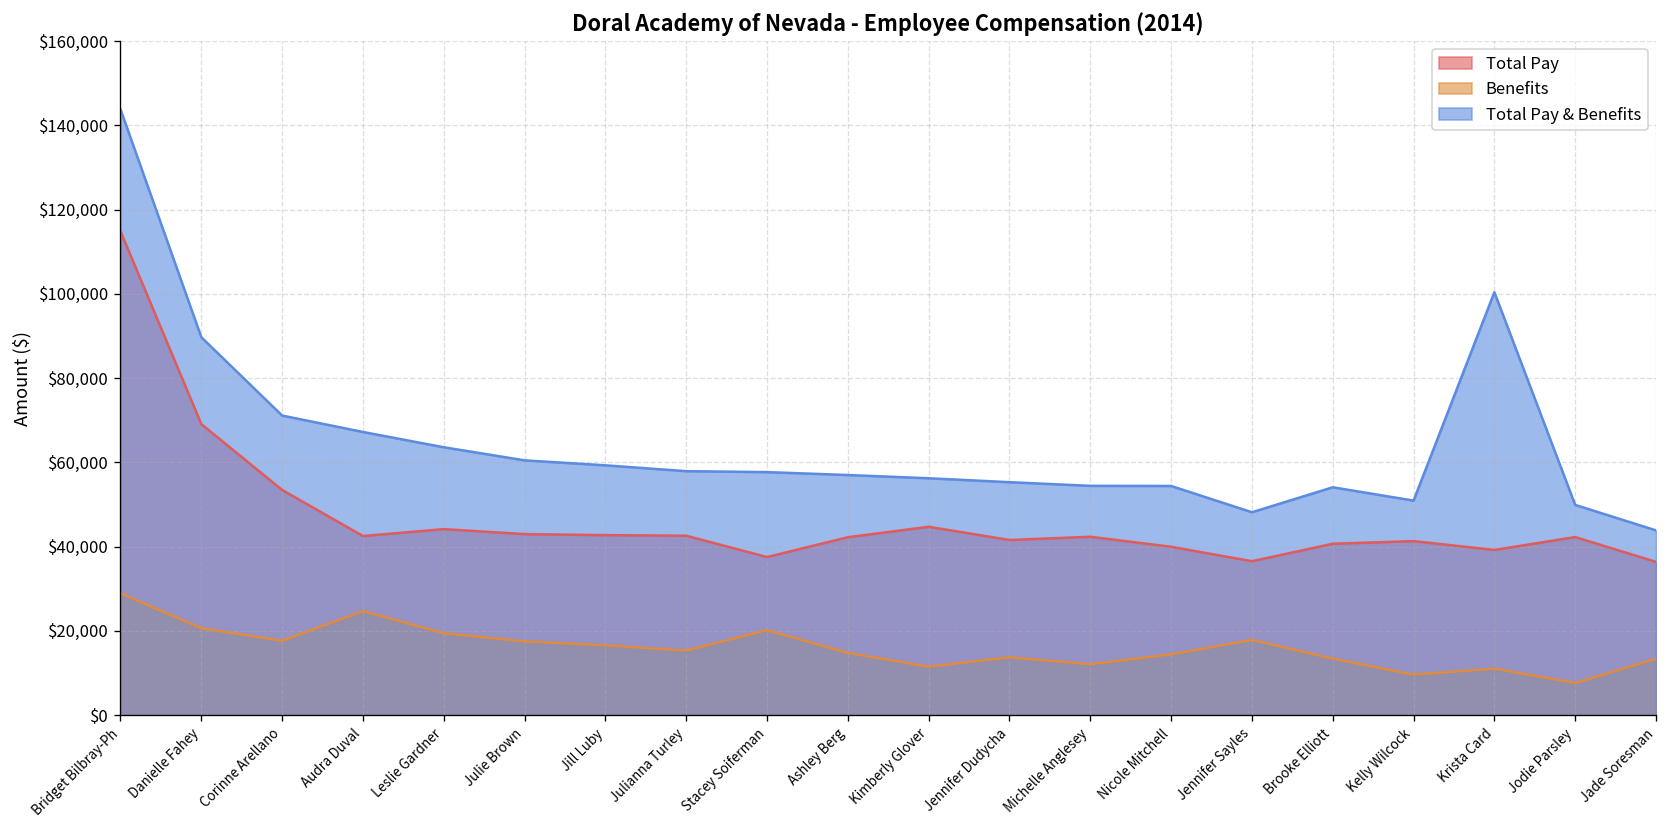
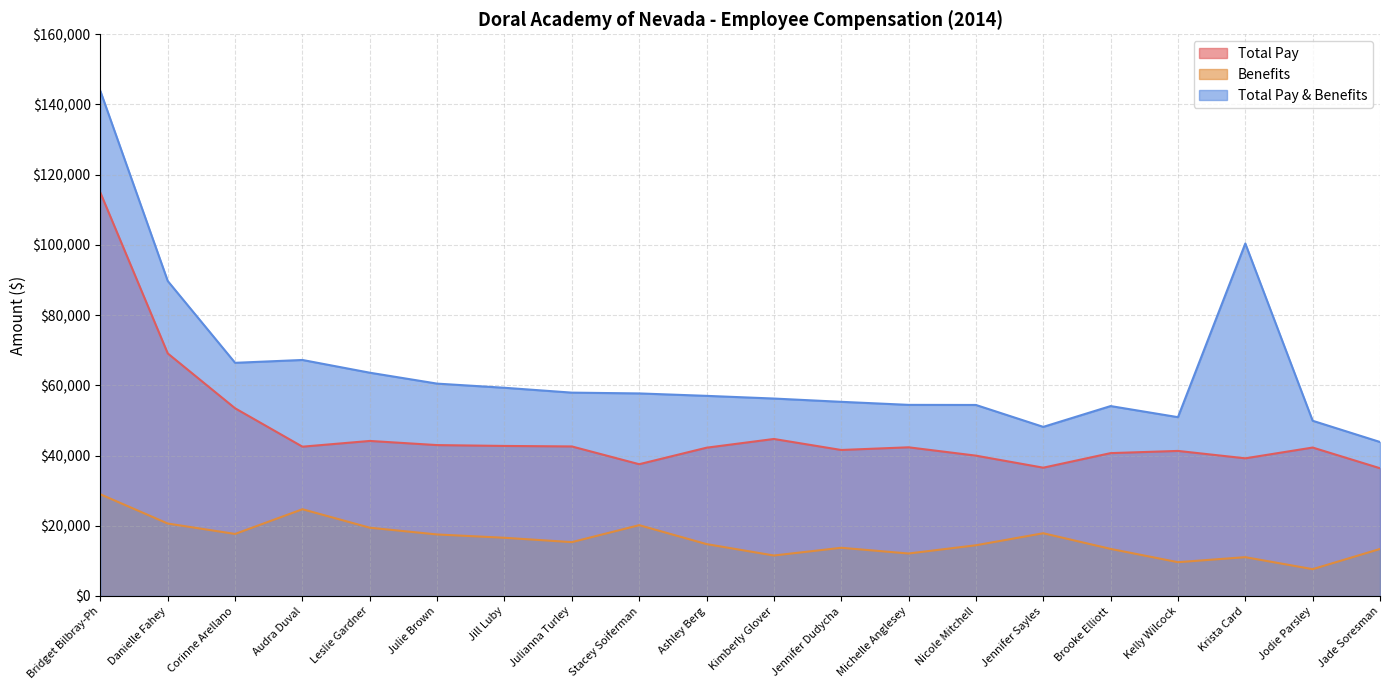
  {
    "Total Pay & Benefits": {
      "Bridget Bilbray-Ph": "$144,000",
      "Danielle Fahey": "$90,000",
-     "Corinne Arellano": "$71,000",
+     "Corinne Arellano": "$66,000",
      "Audra Duval": "$67,000",
      "Leslie Gardner": "$64,000",
      "Julie Brown": "$60,000",
      "Jill Luby": "$59,000",
      "Julianna Turley": "$58,000",
      "Stacey Soiferman": "$58,000",
      "Ashley Berg": "$57,000",
      "Kimberly Glover": "$56,000",
      "Jennifer Dudycha": "$55,000",
      "Michelle Anglesey": "$54,000",
      "Nicole Mitchell": "$54,000",
      "Jennifer Sayles": "$48,000",
      "Brooke Elliott": "$54,000",
      "Kelly Wilcock": "$51,000",
      "Krista Card": "$100,000",
      "Jodie Parsley": "$50,000",
      "Jade Soresman": "$44,000"
    }
  }
